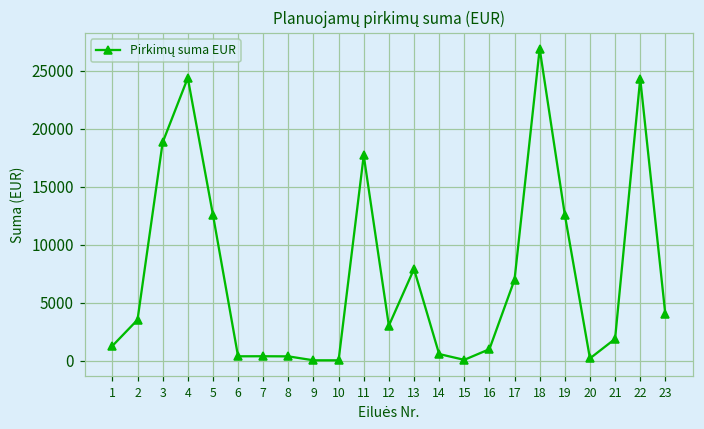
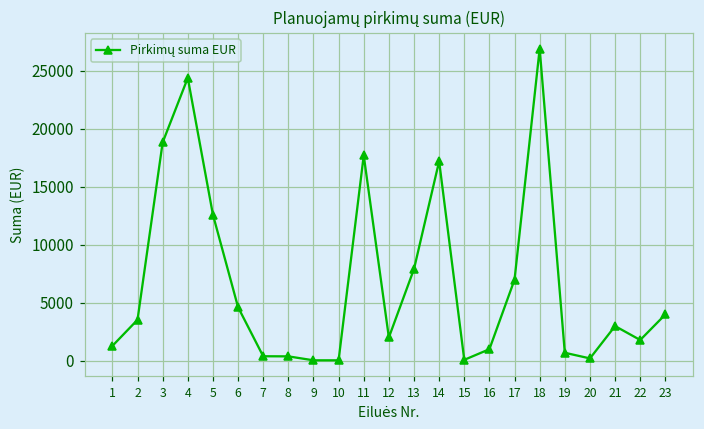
  {
    "1": 1300,
    "2": 3500,
    "3": 18800,
    "4": 24400,
    "5": 12600,
-   "6": 400,
+   "6": 4600,
    "7": 400,
    "8": 400,
    "9": 100,
    "10": 100,
    "11": 17700,
-   "12": 3000,
+   "12": 2000,
    "13": 7900,
-   "14": 600,
+   "14": 17200,
    "15": 100,
    "16": 1000,
    "17": 7000,
    "18": 26900,
-   "19": 12600,
+   "19": 700,
    "20": 200,
-   "21": 1900,
-   "22": 24300,
+   "21": 3000,
+   "22": 1800,
    "23": 4000
  }
